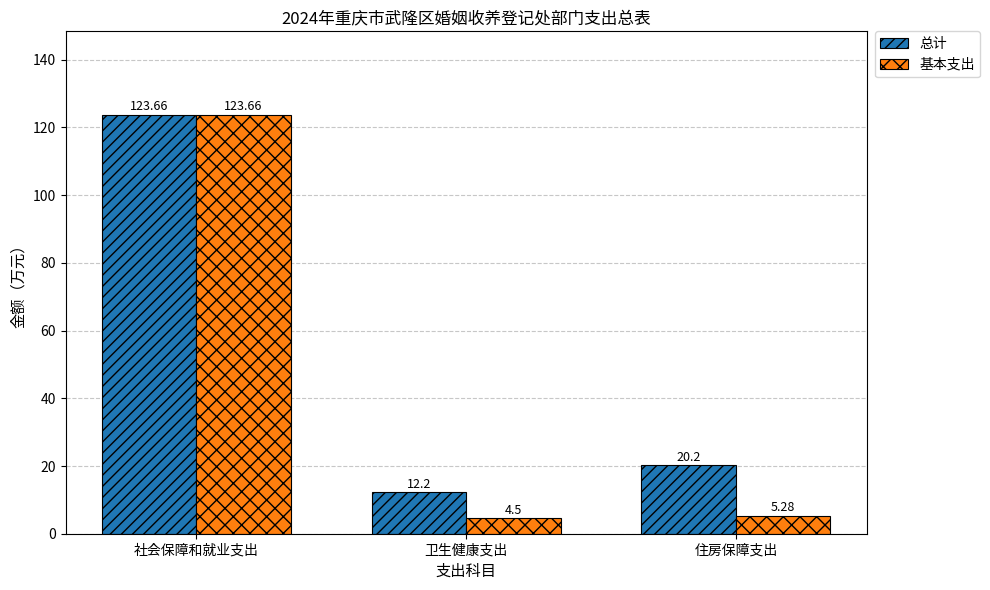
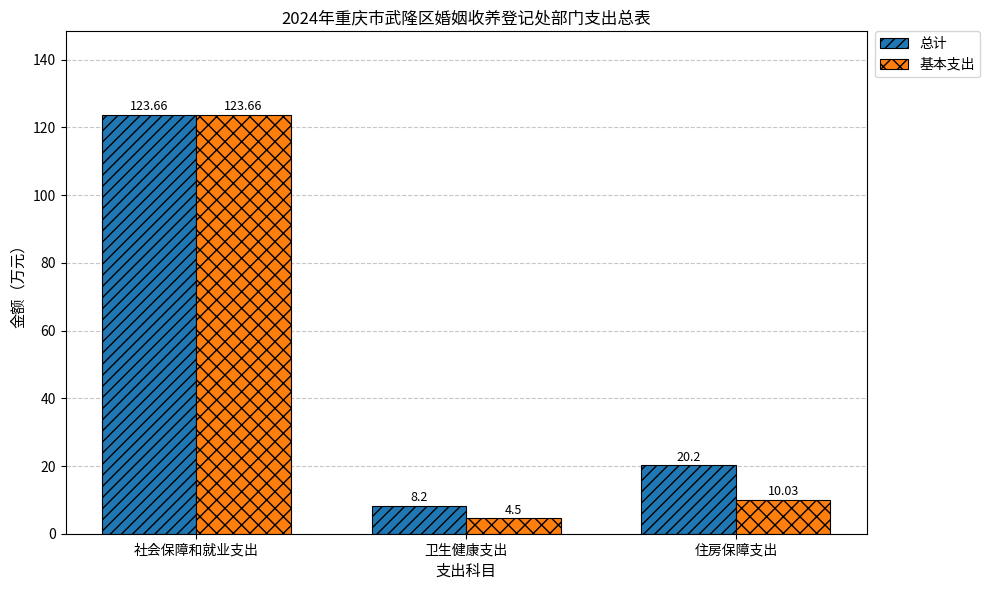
  {
    "总计": {
      "社会保障和就业支出": 123.66,
-     "卫生健康支出": 12.2,
+     "卫生健康支出": 8.2,
      "住房保障支出": 20.2
    },
    "基本支出": {
      "社会保障和就业支出": 123.66,
      "卫生健康支出": 4.5,
-     "住房保障支出": 5.28
+     "住房保障支出": 10.03
    }
  }
